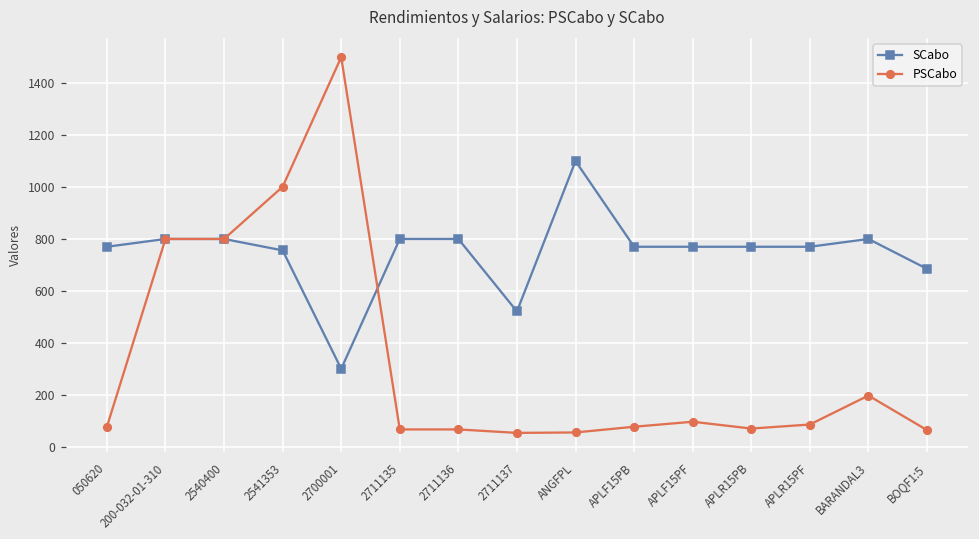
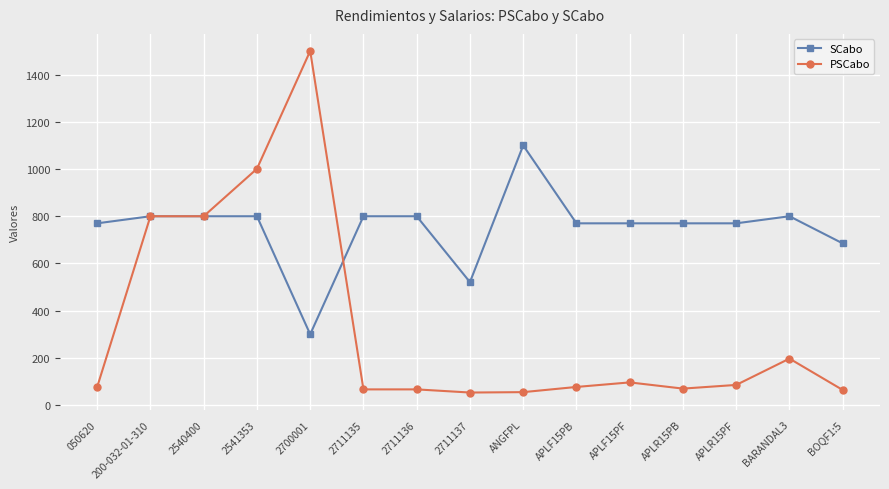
  {
    "SCabo": {
      "050620": 770,
-     "2541353": 760,
+     "2541353": 800,
      "2700001": 300,
      "2711135": 800,
      "2711136": 800,
      "2711137": 520,
      "ANGFPL": 1100,
      "APLF15PB": 770,
      "APLF15PF": 770,
      "APLR15PB": 770,
      "APLR15PF": 770,
      "BARANDAL3": 800,
      "BOQF1:5": 690
    },
    "PSCabo": {
      "050620": 80,
      "2541353": 1000,
      "2700001": 1500,
      "2711135": 70,
      "2711136": 70,
      "2711137": 50,
      "ANGFPL": 60,
      "APLF15PB": 80,
      "APLF15PF": 100,
      "APLR15PB": 70,
      "APLR15PF": 90,
      "BARANDAL3": 200,
      "BOQF1:5": 60
    }
  }
